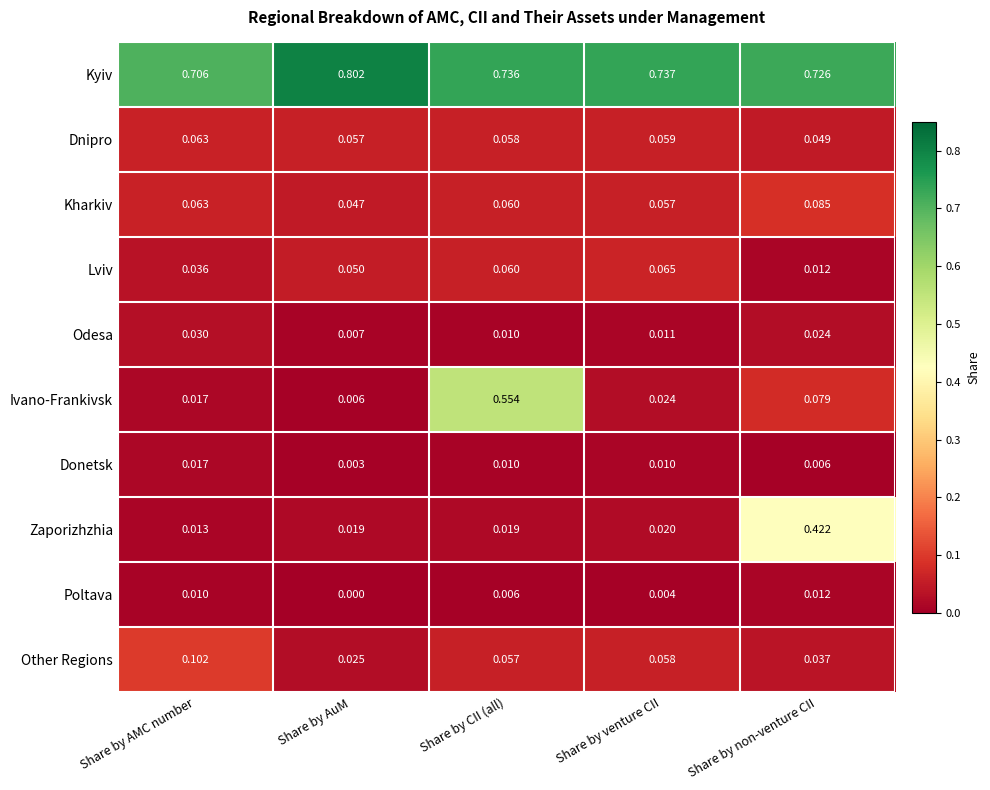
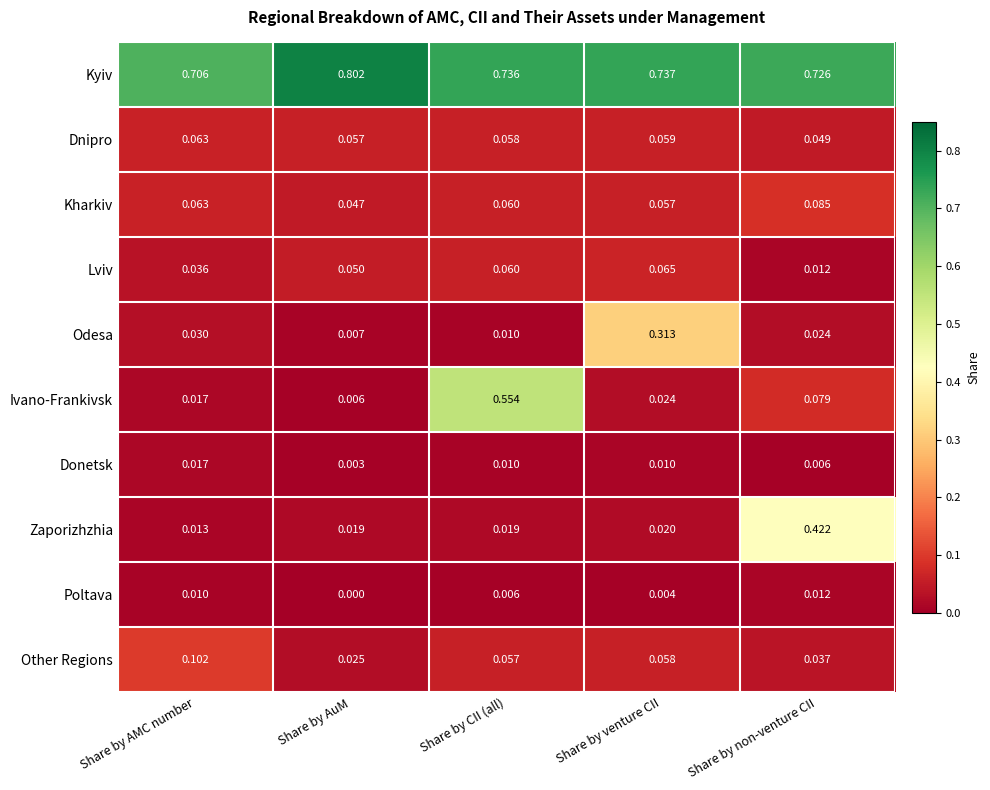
  {
    "Kyiv": {
      "Share by AMC number": 0.706,
      "Share by AuM": 0.802,
      "Share by CII (all)": 0.736,
      "Share by venture CII": 0.737,
      "Share by non-venture CII": 0.726
    },
    "Dnipro": {
      "Share by AMC number": 0.063,
      "Share by AuM": 0.057,
      "Share by CII (all)": 0.058,
      "Share by venture CII": 0.059,
      "Share by non-venture CII": 0.049
    },
    "Kharkiv": {
      "Share by AMC number": 0.063,
      "Share by AuM": 0.047,
      "Share by CII (all)": 0.060,
      "Share by venture CII": 0.057,
      "Share by non-venture CII": 0.085
    },
    "Lviv": {
      "Share by AMC number": 0.036,
      "Share by AuM": 0.050,
      "Share by CII (all)": 0.060,
      "Share by venture CII": 0.065,
      "Share by non-venture CII": 0.012
    },
    "Odesa": {
      "Share by AMC number": 0.030,
      "Share by AuM": 0.007,
      "Share by CII (all)": 0.010,
-     "Share by venture CII": 0.011,
+     "Share by venture CII": 0.313,
      "Share by non-venture CII": 0.024
    },
    "Ivano-Frankivsk": {
      "Share by AMC number": 0.017,
      "Share by AuM": 0.006,
      "Share by CII (all)": 0.554,
      "Share by venture CII": 0.024,
      "Share by non-venture CII": 0.079
    },
    "Donetsk": {
      "Share by AMC number": 0.017,
      "Share by AuM": 0.003,
      "Share by CII (all)": 0.010,
      "Share by venture CII": 0.010,
      "Share by non-venture CII": 0.006
    },
    "Zaporizhzhia": {
      "Share by AMC number": 0.013,
      "Share by AuM": 0.019,
      "Share by CII (all)": 0.019,
      "Share by venture CII": 0.020,
      "Share by non-venture CII": 0.422
    },
    "Poltava": {
      "Share by AMC number": 0.010,
      "Share by AuM": 0.000,
      "Share by CII (all)": 0.006,
      "Share by venture CII": 0.004,
      "Share by non-venture CII": 0.012
    },
    "Other Regions": {
      "Share by AMC number": 0.102,
      "Share by AuM": 0.025,
      "Share by CII (all)": 0.057,
      "Share by venture CII": 0.058,
      "Share by non-venture CII": 0.037
    }
  }
